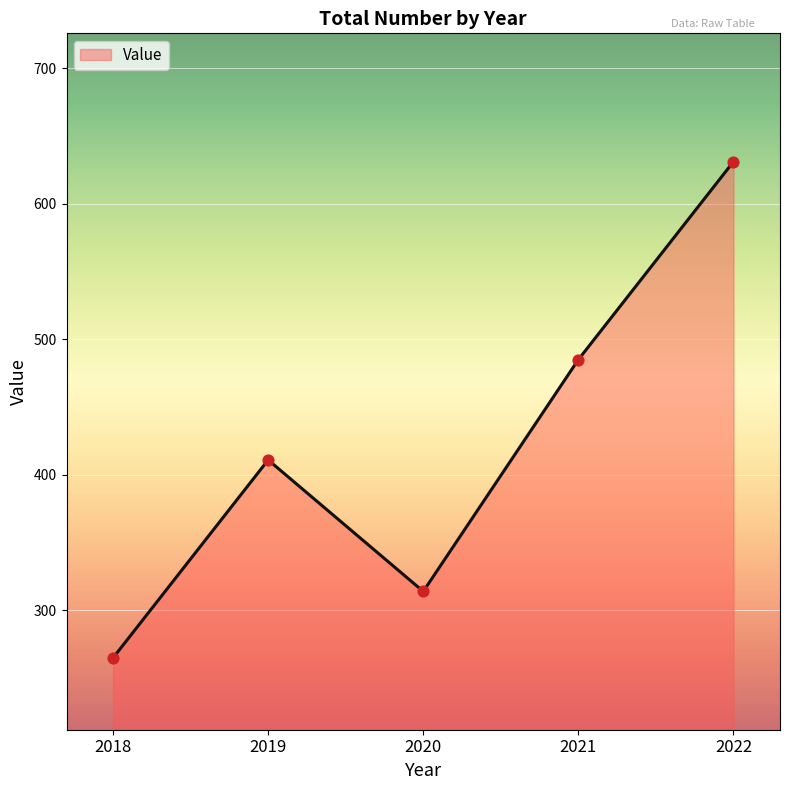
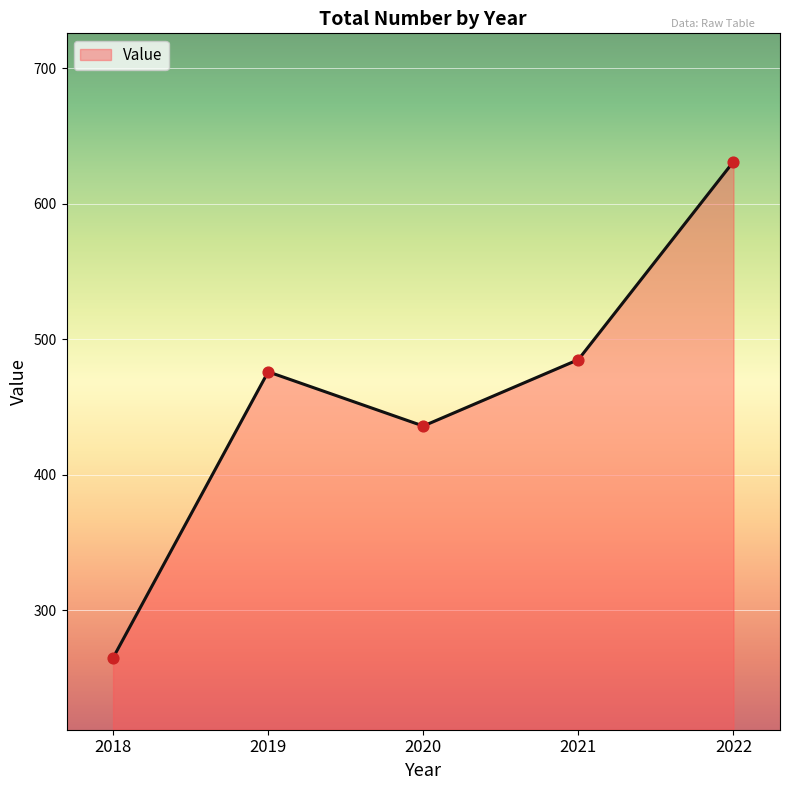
  {
    "2018": 265,
-   "2019": 411,
-   "2020": 314,
+   "2019": 476,
+   "2020": 436,
    "2021": 485,
    "2022": 631
  }
